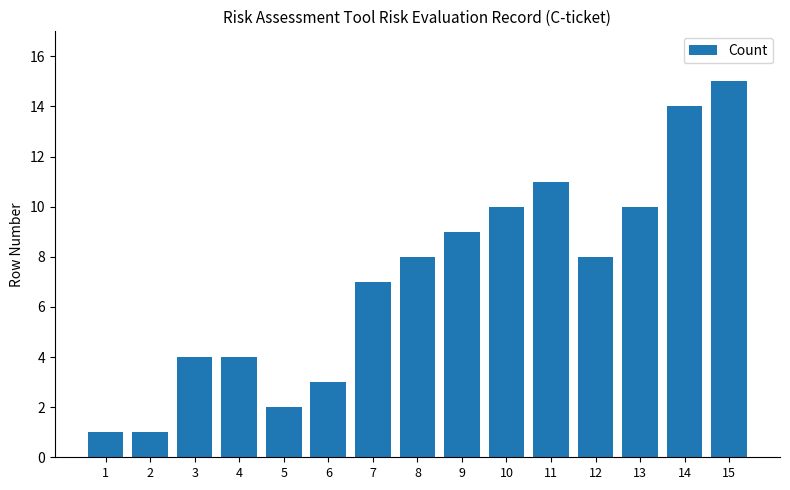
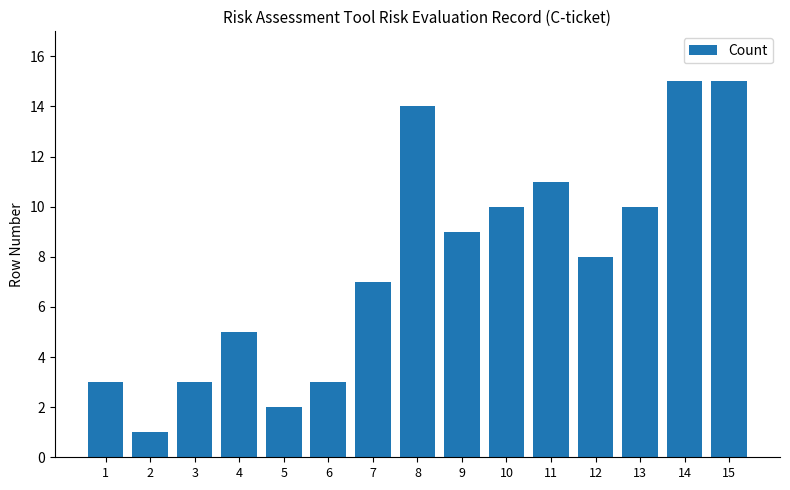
  {
-   "1": 1,
+   "1": 3,
    "2": 1,
-   "3": 4,
-   "4": 4,
+   "3": 3,
+   "4": 5,
    "5": 2,
    "6": 3,
    "7": 7,
-   "8": 8,
+   "8": 14,
    "9": 9,
    "10": 10,
    "11": 11,
    "12": 8,
    "13": 10,
-   "14": 14,
+   "14": 15,
    "15": 15
  }
